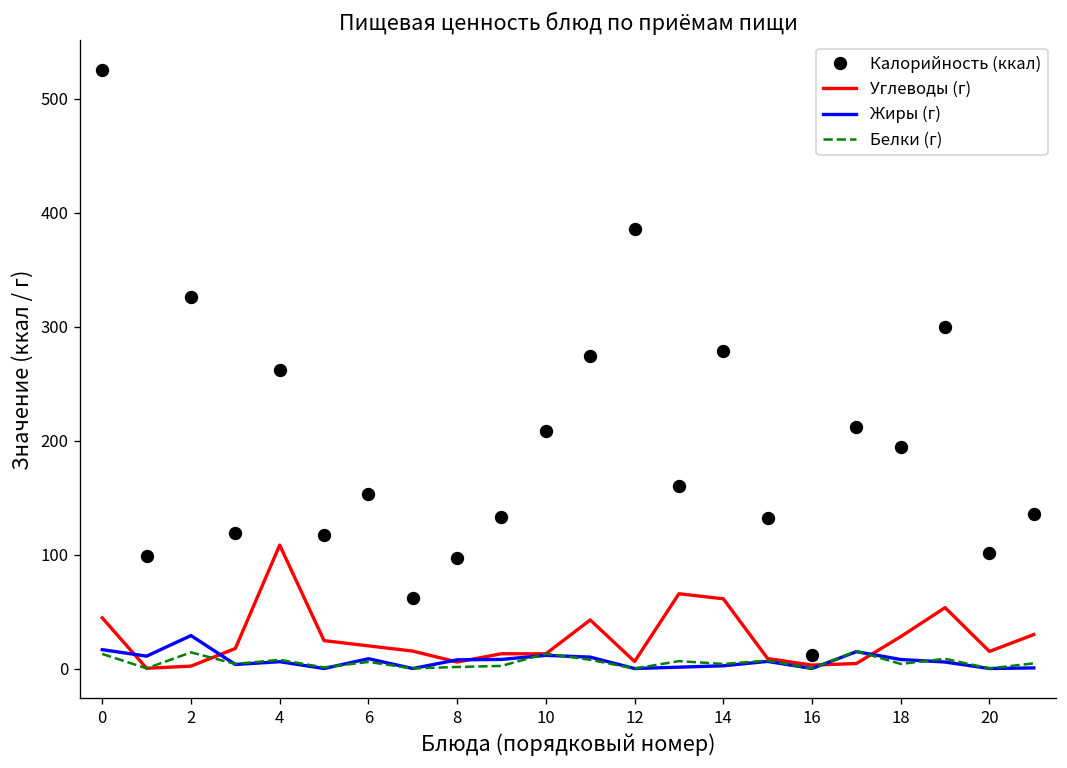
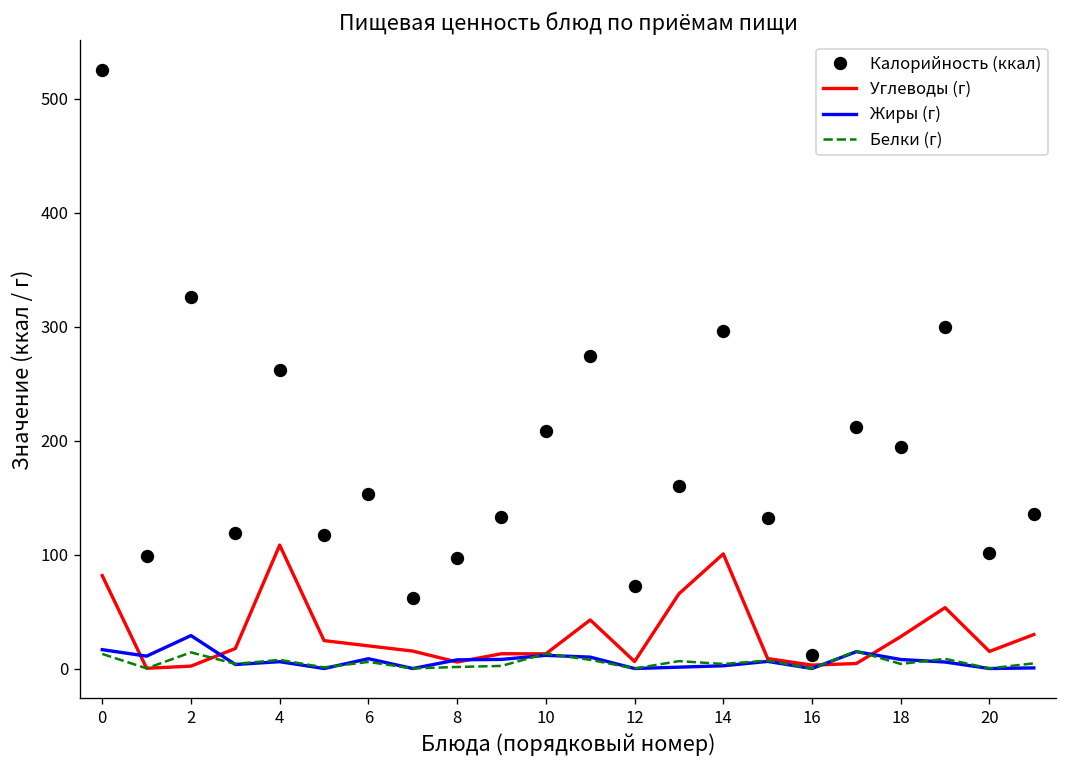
  {
    "Калорийность (ккал)": {
      "0": 530,
      "2": 330,
      "4": 260,
      "6": 150,
      "8": 100,
      "10": 210,
-     "12": 390,
-     "14": 280,
+     "12": 70,
+     "14": 300,
      "16": 10,
      "18": 190,
      "20": 100
    },
    "Углеводы (г)": {
-     "0": 40,
+     "0": 80,
      "2": 0,
      "4": 110,
      "6": 20,
      "12": 10,
-     "14": 60,
+     "14": 100,
      "16": 0,
      "18": 30,
      "20": 20
    },
    "Жиры (г)": {
      "0": 20,
      "2": 30,
      "6": 10,
      "18": 10
    },
    "Белки (г)": {
      "0": 10,
      "2": 10,
      "6": 10,
      "8": 0,
      "18": 0
    }
  }
